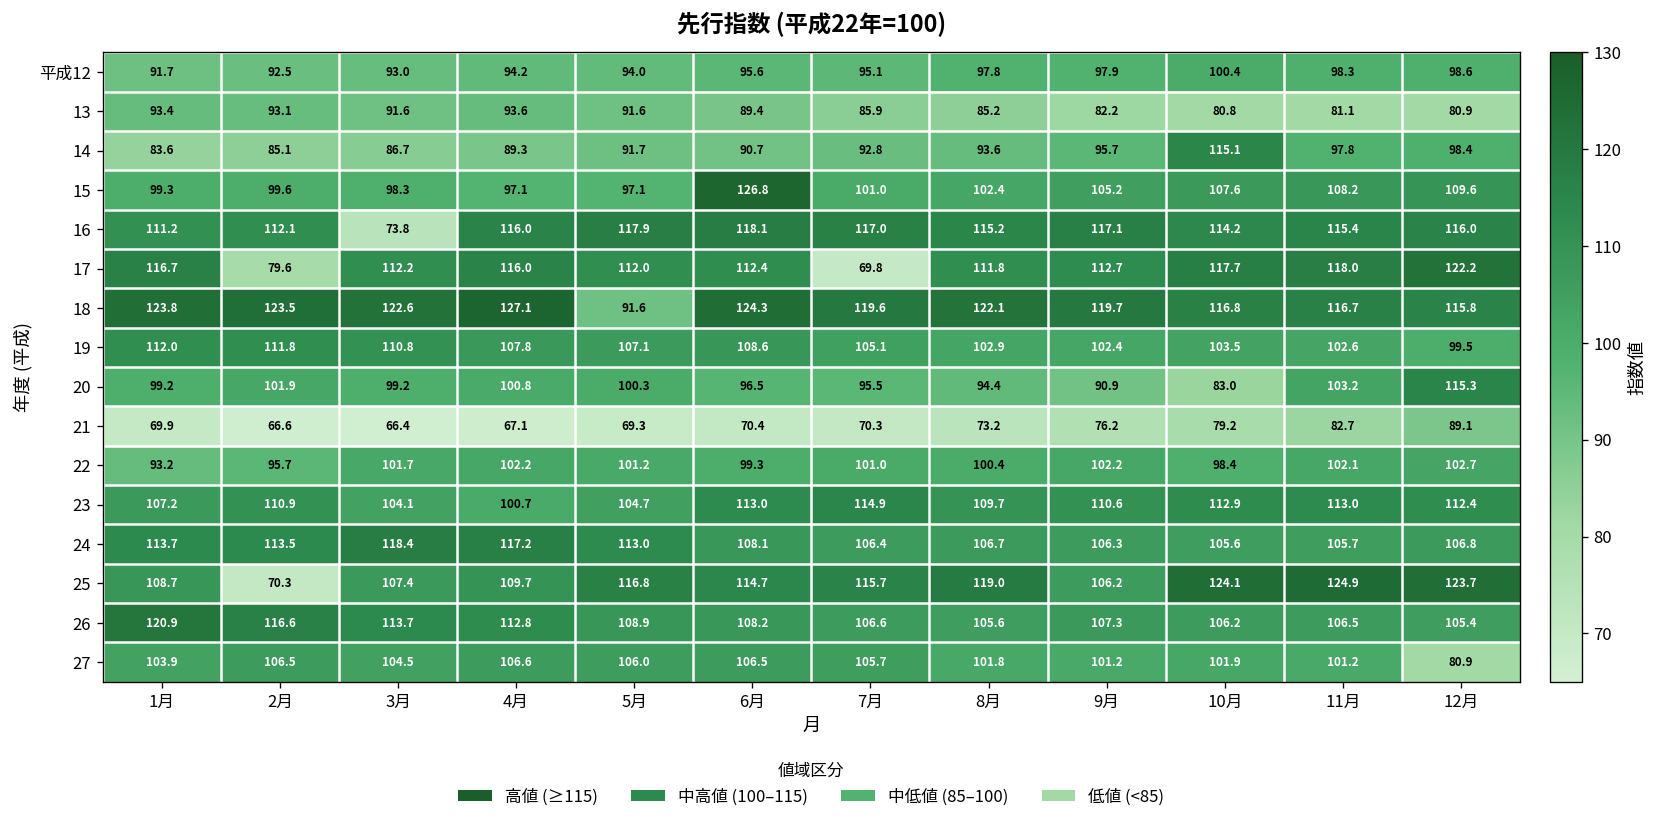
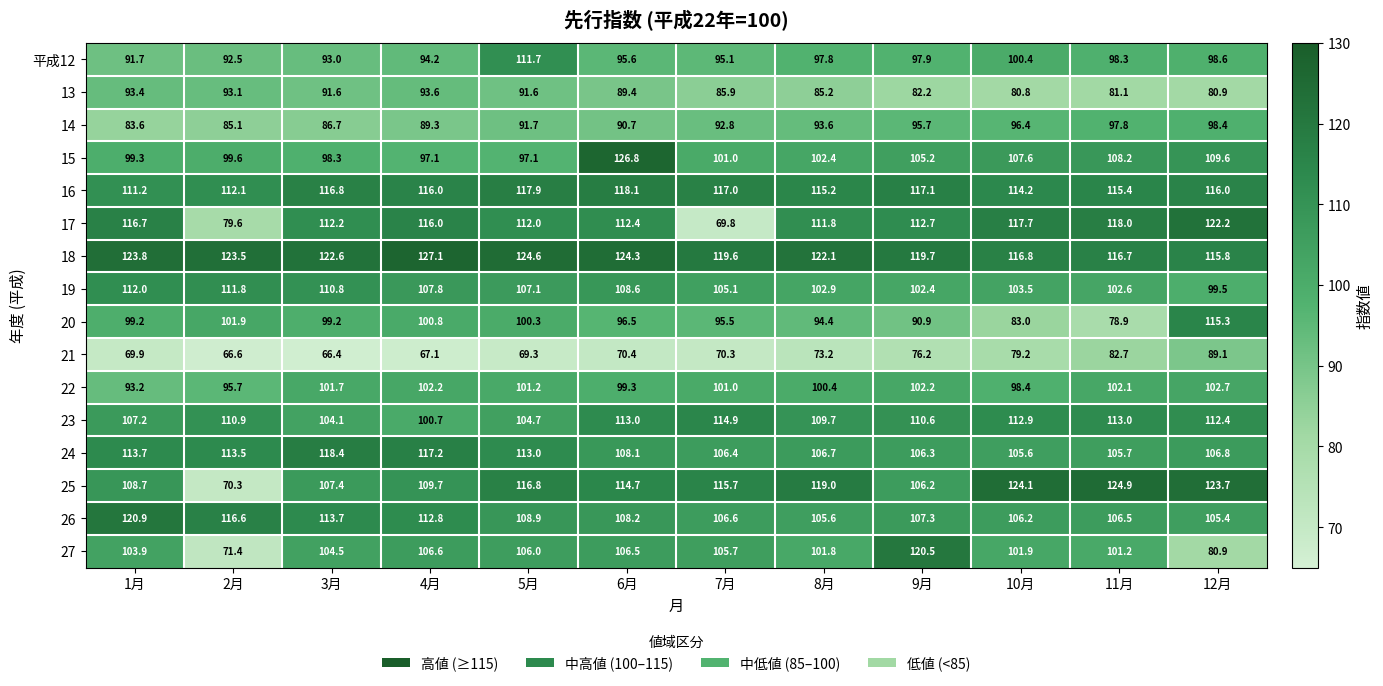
  {
    "平成12": {
      "1月": 91.7,
      "2月": 92.5,
      "3月": 93.0,
      "4月": 94.2,
-     "5月": 94.0,
+     "5月": 111.7,
      "6月": 95.6,
      "7月": 95.1,
      "8月": 97.8,
      "9月": 97.9,
      "10月": 100.4,
      "11月": 98.3,
      "12月": 98.6
    },
    "13": {
      "1月": 93.4,
      "2月": 93.1,
      "3月": 91.6,
      "4月": 93.6,
      "5月": 91.6,
      "6月": 89.4,
      "7月": 85.9,
      "8月": 85.2,
      "9月": 82.2,
      "10月": 80.8,
      "11月": 81.1,
      "12月": 80.9
    },
    "14": {
      "1月": 83.6,
      "2月": 85.1,
      "3月": 86.7,
      "4月": 89.3,
      "5月": 91.7,
      "6月": 90.7,
      "7月": 92.8,
      "8月": 93.6,
      "9月": 95.7,
-     "10月": 115.1,
+     "10月": 96.4,
      "11月": 97.8,
      "12月": 98.4
    },
    "15": {
      "1月": 99.3,
      "2月": 99.6,
      "3月": 98.3,
      "4月": 97.1,
      "5月": 97.1,
      "6月": 126.8,
      "7月": 101.0,
      "8月": 102.4,
      "9月": 105.2,
      "10月": 107.6,
      "11月": 108.2,
      "12月": 109.6
    },
    "16": {
      "1月": 111.2,
      "2月": 112.1,
-     "3月": 73.8,
+     "3月": 116.8,
      "4月": 116.0,
      "5月": 117.9,
      "6月": 118.1,
      "7月": 117.0,
      "8月": 115.2,
      "9月": 117.1,
      "10月": 114.2,
      "11月": 115.4,
      "12月": 116.0
    },
    "17": {
      "1月": 116.7,
      "2月": 79.6,
      "3月": 112.2,
      "4月": 116.0,
      "5月": 112.0,
      "6月": 112.4,
      "7月": 69.8,
      "8月": 111.8,
      "9月": 112.7,
      "10月": 117.7,
      "11月": 118.0,
      "12月": 122.2
    },
    "18": {
      "1月": 123.8,
      "2月": 123.5,
      "3月": 122.6,
      "4月": 127.1,
-     "5月": 91.6,
+     "5月": 124.6,
      "6月": 124.3,
      "7月": 119.6,
      "8月": 122.1,
      "9月": 119.7,
      "10月": 116.8,
      "11月": 116.7,
      "12月": 115.8
    },
    "19": {
      "1月": 112.0,
      "2月": 111.8,
      "3月": 110.8,
      "4月": 107.8,
      "5月": 107.1,
      "6月": 108.6,
      "7月": 105.1,
      "8月": 102.9,
      "9月": 102.4,
      "10月": 103.5,
      "11月": 102.6,
      "12月": 99.5
    },
    "20": {
      "1月": 99.2,
      "2月": 101.9,
      "3月": 99.2,
      "4月": 100.8,
      "5月": 100.3,
      "6月": 96.5,
      "7月": 95.5,
      "8月": 94.4,
      "9月": 90.9,
      "10月": 83.0,
-     "11月": 103.2,
+     "11月": 78.9,
      "12月": 115.3
    },
    "21": {
      "1月": 69.9,
      "2月": 66.6,
      "3月": 66.4,
      "4月": 67.1,
      "5月": 69.3,
      "6月": 70.4,
      "7月": 70.3,
      "8月": 73.2,
      "9月": 76.2,
      "10月": 79.2,
      "11月": 82.7,
      "12月": 89.1
    },
    "22": {
      "1月": 93.2,
      "2月": 95.7,
      "3月": 101.7,
      "4月": 102.2,
      "5月": 101.2,
      "6月": 99.3,
      "7月": 101.0,
      "8月": 100.4,
      "9月": 102.2,
      "10月": 98.4,
      "11月": 102.1,
      "12月": 102.7
    },
    "23": {
      "1月": 107.2,
      "2月": 110.9,
      "3月": 104.1,
      "4月": 100.7,
      "5月": 104.7,
      "6月": 113.0,
      "7月": 114.9,
      "8月": 109.7,
      "9月": 110.6,
      "10月": 112.9,
      "11月": 113.0,
      "12月": 112.4
    },
    "24": {
      "1月": 113.7,
      "2月": 113.5,
      "3月": 118.4,
      "4月": 117.2,
      "5月": 113.0,
      "6月": 108.1,
      "7月": 106.4,
      "8月": 106.7,
      "9月": 106.3,
      "10月": 105.6,
      "11月": 105.7,
      "12月": 106.8
    },
    "25": {
      "1月": 108.7,
      "2月": 70.3,
      "3月": 107.4,
      "4月": 109.7,
      "5月": 116.8,
      "6月": 114.7,
      "7月": 115.7,
      "8月": 119.0,
      "9月": 106.2,
      "10月": 124.1,
      "11月": 124.9,
      "12月": 123.7
    },
    "26": {
      "1月": 120.9,
      "2月": 116.6,
      "3月": 113.7,
      "4月": 112.8,
      "5月": 108.9,
      "6月": 108.2,
      "7月": 106.6,
      "8月": 105.6,
      "9月": 107.3,
      "10月": 106.2,
      "11月": 106.5,
      "12月": 105.4
    },
    "27": {
      "1月": 103.9,
-     "2月": 106.5,
+     "2月": 71.4,
      "3月": 104.5,
      "4月": 106.6,
      "5月": 106.0,
      "6月": 106.5,
      "7月": 105.7,
      "8月": 101.8,
-     "9月": 101.2,
+     "9月": 120.5,
      "10月": 101.9,
      "11月": 101.2,
      "12月": 80.9
    }
  }
